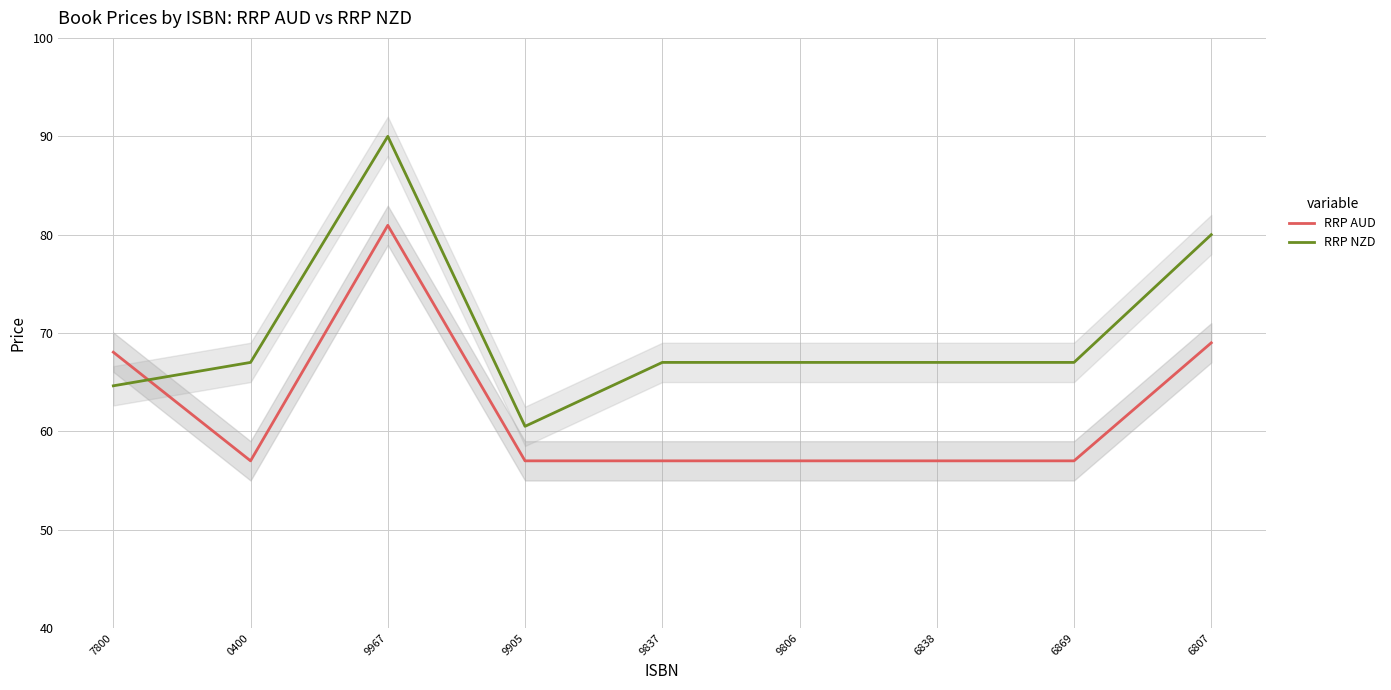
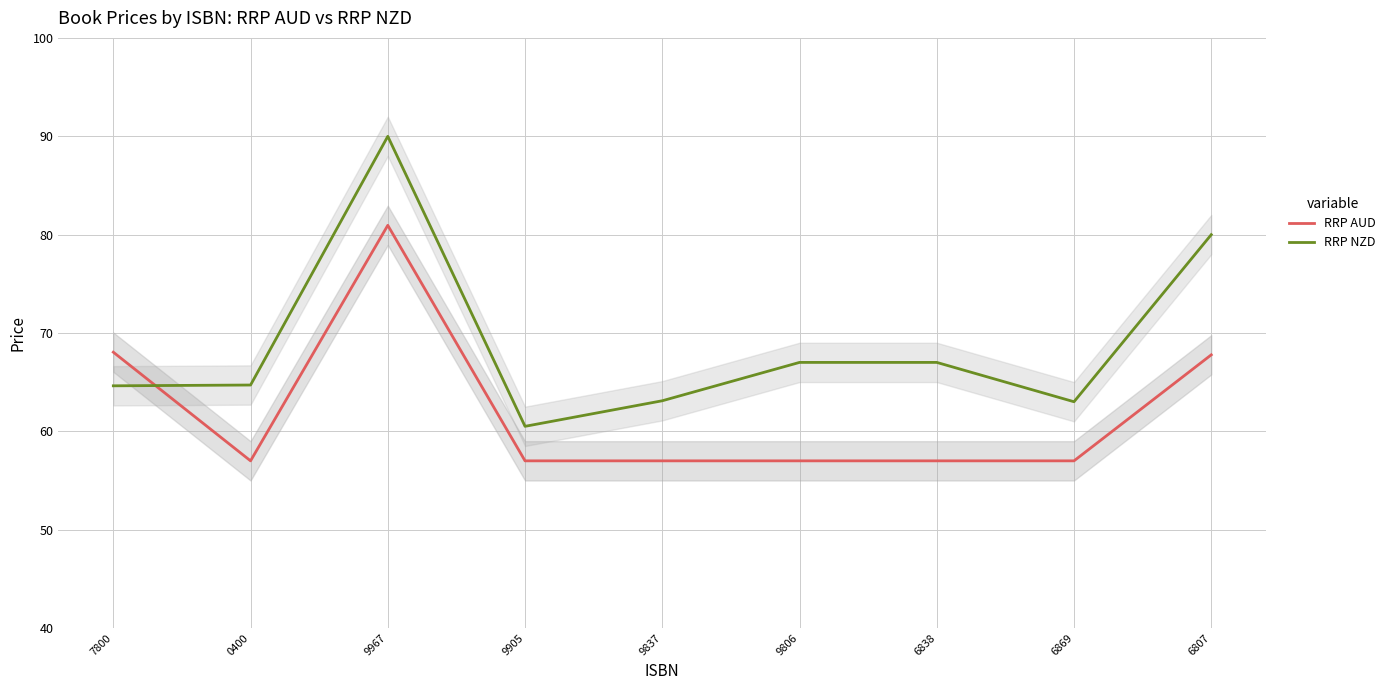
  {
    "RRP AUD": {
      "7800": 68,
      "0400": 57,
      "9967": 81,
      "9905": 57,
      "9837": 57,
      "9806": 57,
      "6838": 57,
      "6869": 57,
-     "6807": 69
+     "6807": 68
    },
    "RRP NZD": {
      "7800": 65,
-     "0400": 67,
+     "0400": 65,
      "9967": 90,
      "9905": 61,
-     "9837": 67,
+     "9837": 63,
      "9806": 67,
      "6838": 67,
-     "6869": 67,
+     "6869": 63,
      "6807": 80
    }
  }
